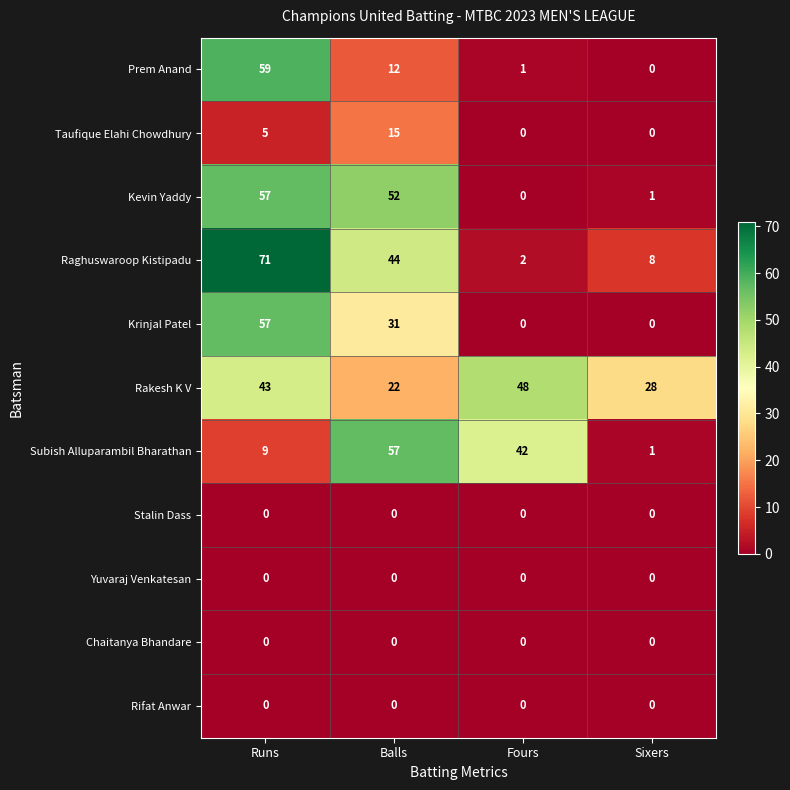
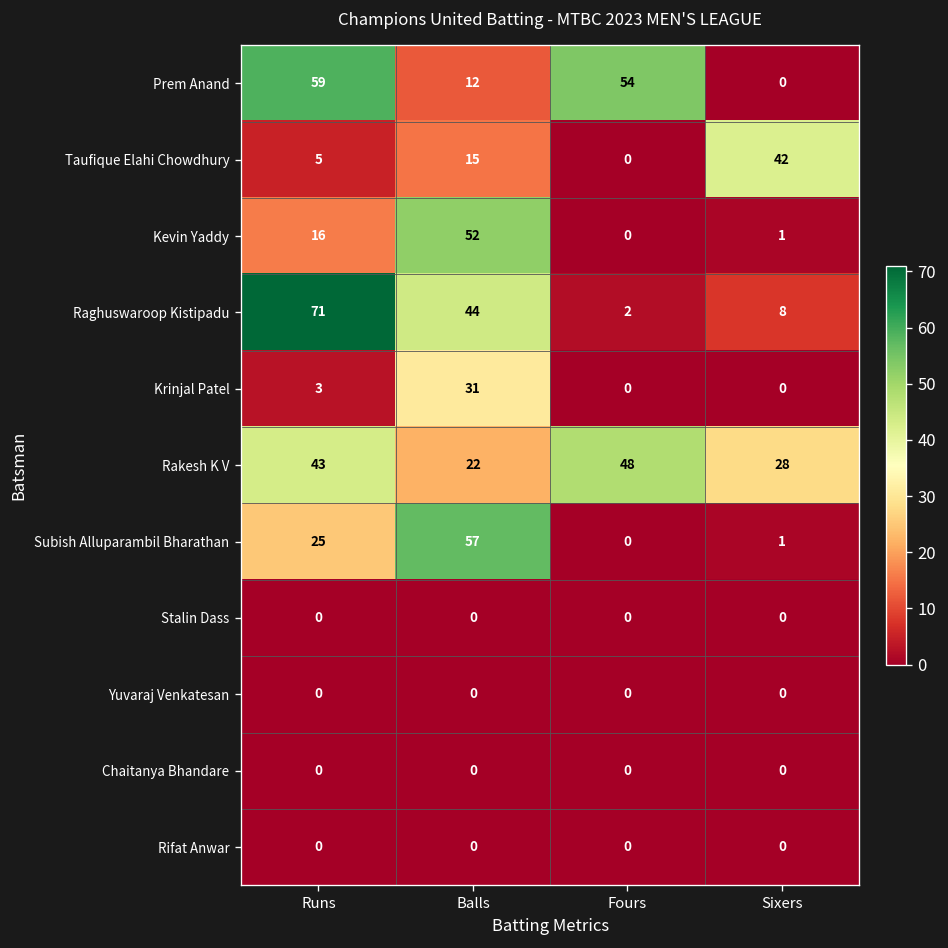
  {
    "Prem Anand": {
      "Runs": 59,
      "Balls": 12,
-     "Fours": 1,
+     "Fours": 54,
      "Sixers": 0
    },
    "Taufique Elahi Chowdhury": {
      "Runs": 5,
      "Balls": 15,
      "Fours": 0,
-     "Sixers": 0
+     "Sixers": 42
    },
    "Kevin Yaddy": {
-     "Runs": 57,
+     "Runs": 16,
      "Balls": 52,
      "Fours": 0,
      "Sixers": 1
    },
    "Raghuswaroop Kistipadu": {
      "Runs": 71,
      "Balls": 44,
      "Fours": 2,
      "Sixers": 8
    },
    "Krinjal Patel": {
-     "Runs": 57,
+     "Runs": 3,
      "Balls": 31,
      "Fours": 0,
      "Sixers": 0
    },
    "Rakesh K V": {
      "Runs": 43,
      "Balls": 22,
      "Fours": 48,
      "Sixers": 28
    },
    "Subish Alluparambil Bharathan": {
-     "Runs": 9,
+     "Runs": 25,
      "Balls": 57,
-     "Fours": 42,
+     "Fours": 0,
      "Sixers": 1
    },
    "Stalin Dass": {
      "Runs": 0,
      "Balls": 0,
      "Fours": 0,
      "Sixers": 0
    },
    "Yuvaraj Venkatesan": {
      "Runs": 0,
      "Balls": 0,
      "Fours": 0,
      "Sixers": 0
    },
    "Chaitanya Bhandare": {
      "Runs": 0,
      "Balls": 0,
      "Fours": 0,
      "Sixers": 0
    },
    "Rifat Anwar": {
      "Runs": 0,
      "Balls": 0,
      "Fours": 0,
      "Sixers": 0
    }
  }
